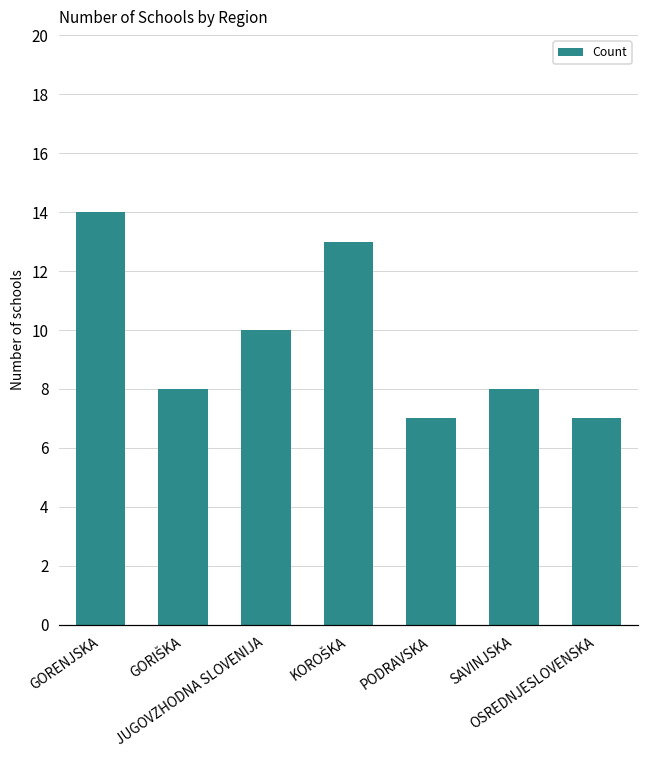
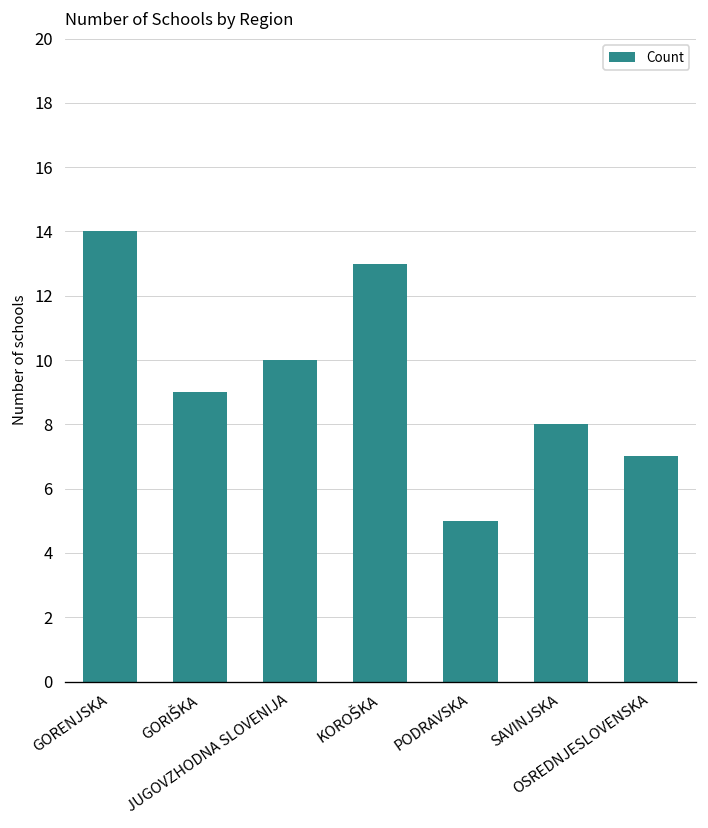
  {
    "GORENJSKA": 14,
-   "GORIŠKA": 8,
+   "GORIŠKA": 9,
    "JUGOVZHODNA SLOVENIJA": 10,
    "KOROŠKA": 13,
-   "PODRAVSKA": 7,
+   "PODRAVSKA": 5,
    "SAVINJSKA": 8,
    "OSREDNJESLOVENSKA": 7
  }
